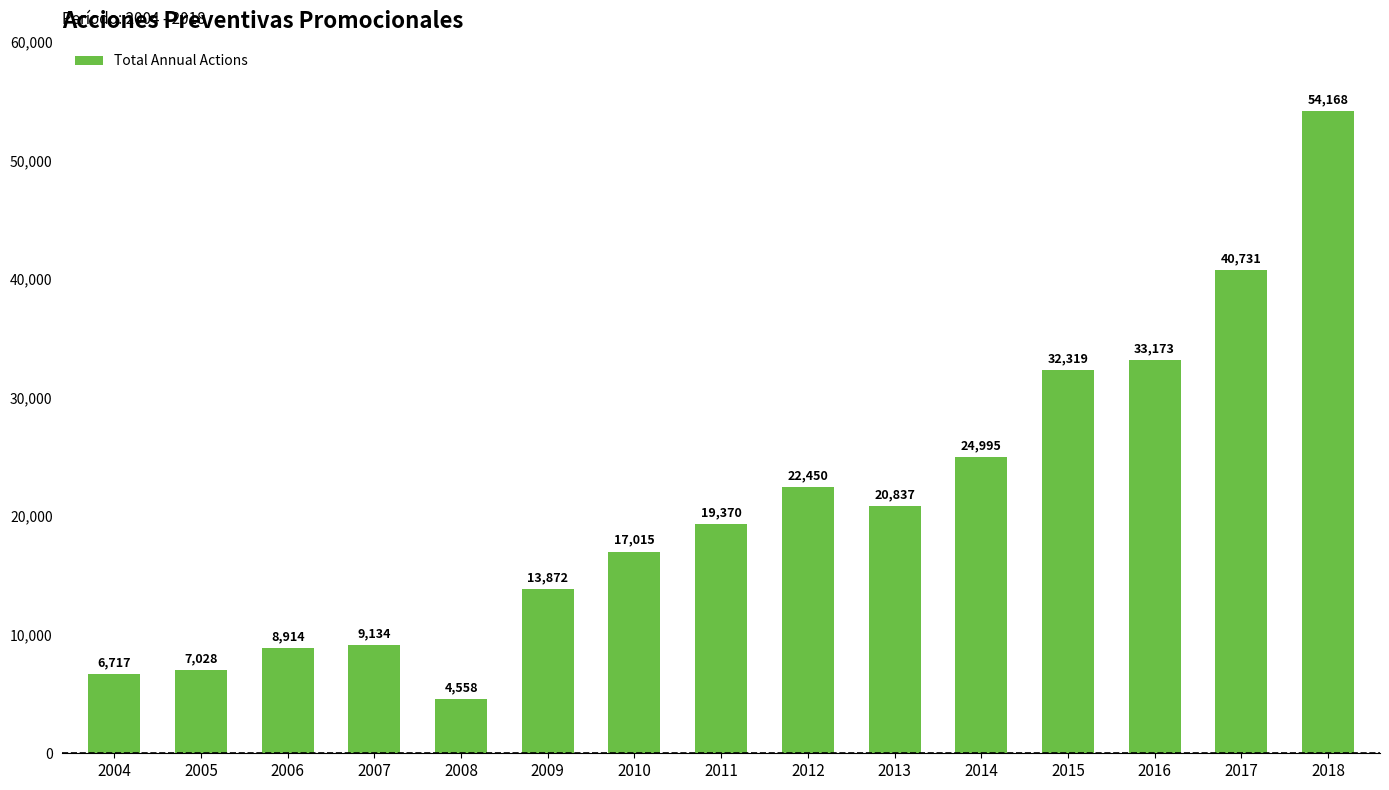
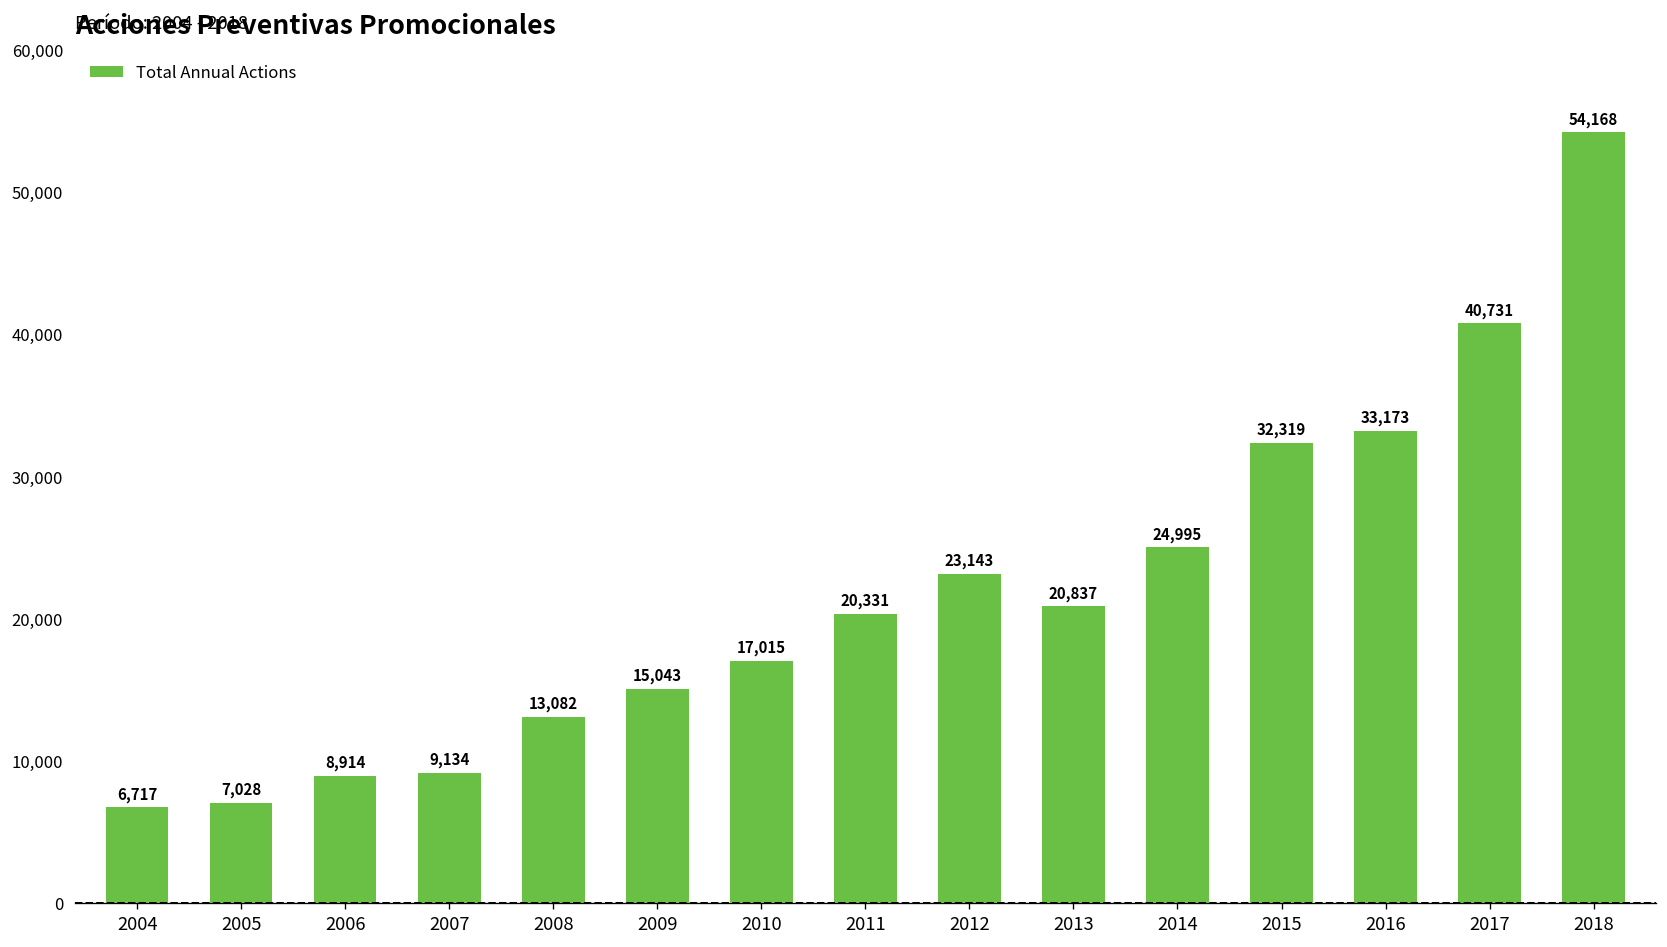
  {
    "2004": "6,717",
    "2005": "7,028",
    "2006": "8,914",
    "2007": "9,134",
-   "2008": "4,558",
-   "2009": "13,872",
+   "2008": "13,082",
+   "2009": "15,043",
    "2010": "17,015",
-   "2011": "19,370",
-   "2012": "22,450",
+   "2011": "20,331",
+   "2012": "23,143",
    "2013": "20,837",
    "2014": "24,995",
    "2015": "32,319",
    "2016": "33,173",
    "2017": "40,731",
    "2018": "54,168"
  }
